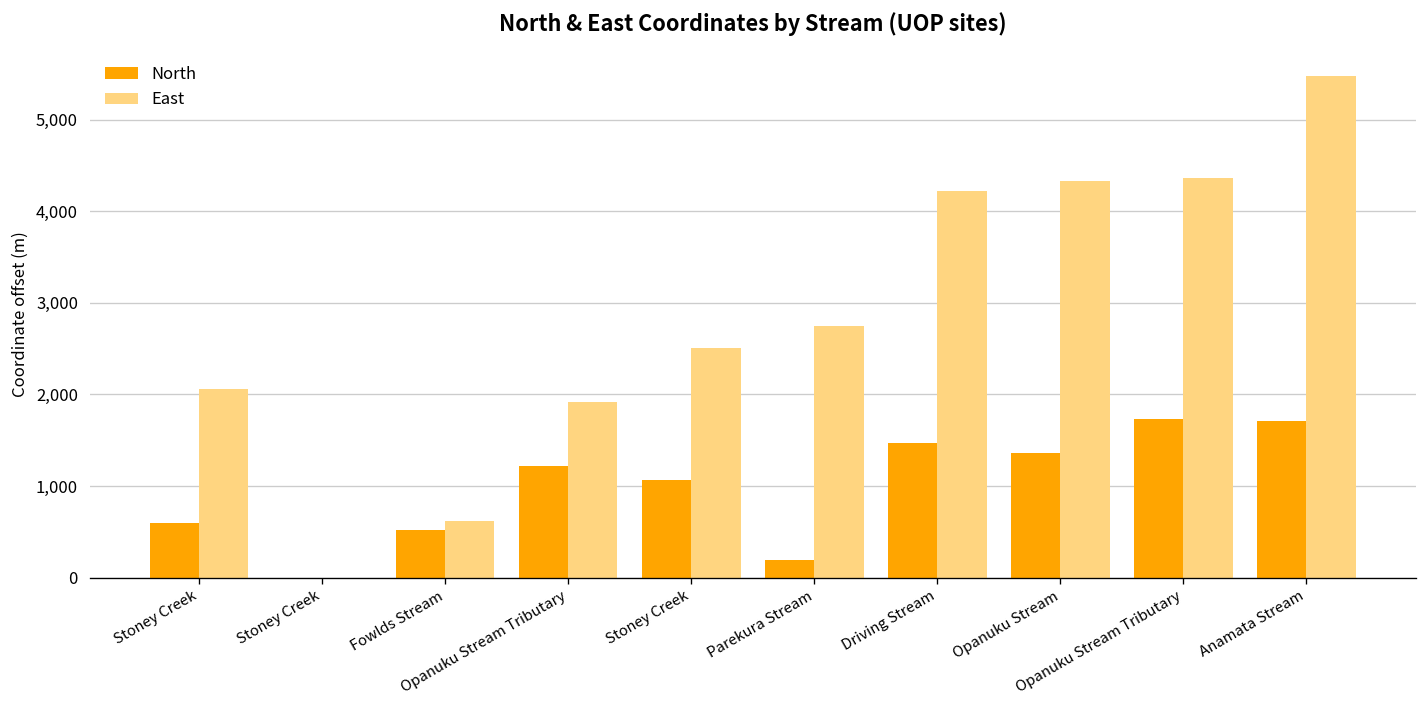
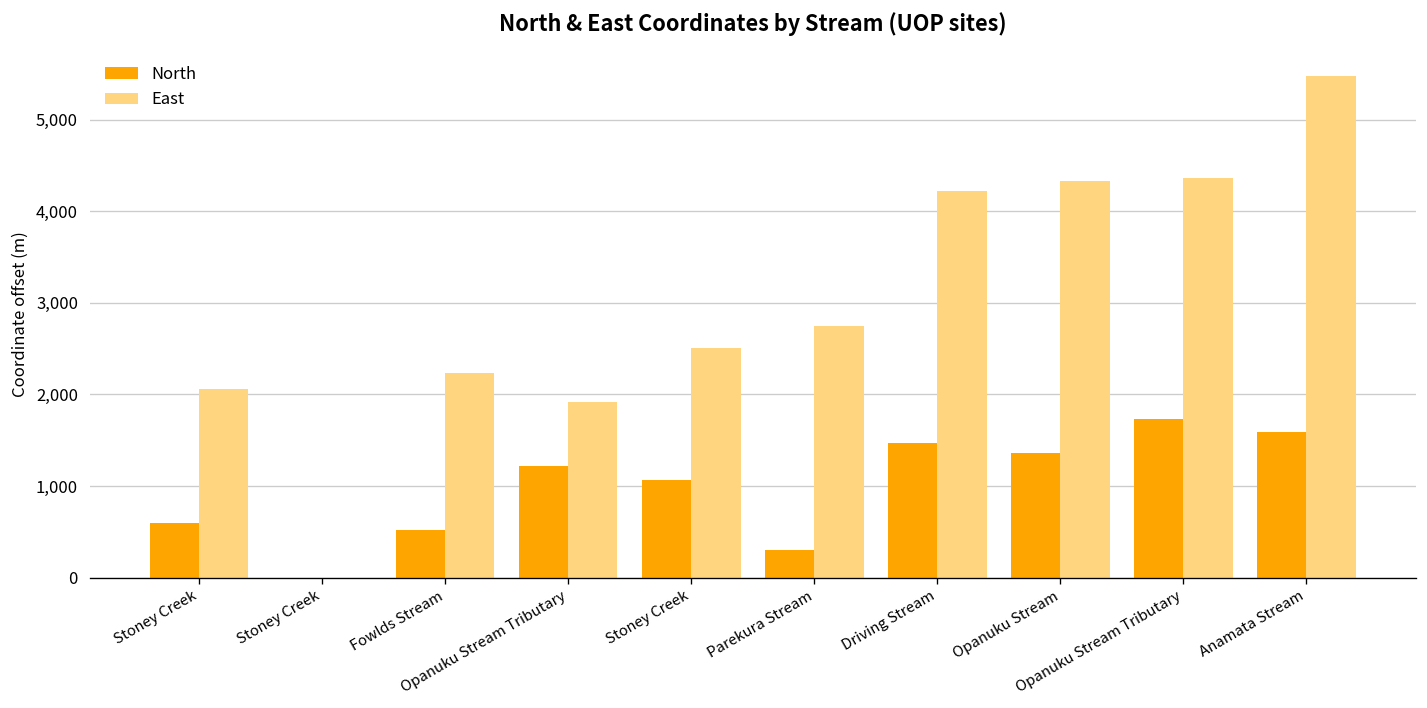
  {
    "North": {
      "Fowlds Stream": "500",
-     "Parekura Stream": "200",
+     "Parekura Stream": "300",
      "Driving Stream": "1,500",
      "Opanuku Stream": "1,400",
-     "Anamata Stream": "1,700"
+     "Anamata Stream": "1,600"
    },
    "East": {
-     "Fowlds Stream": "600",
+     "Fowlds Stream": "2,200",
      "Parekura Stream": "2,800",
      "Driving Stream": "4,200",
      "Opanuku Stream": "4,300",
      "Anamata Stream": "5,500"
    }
  }
